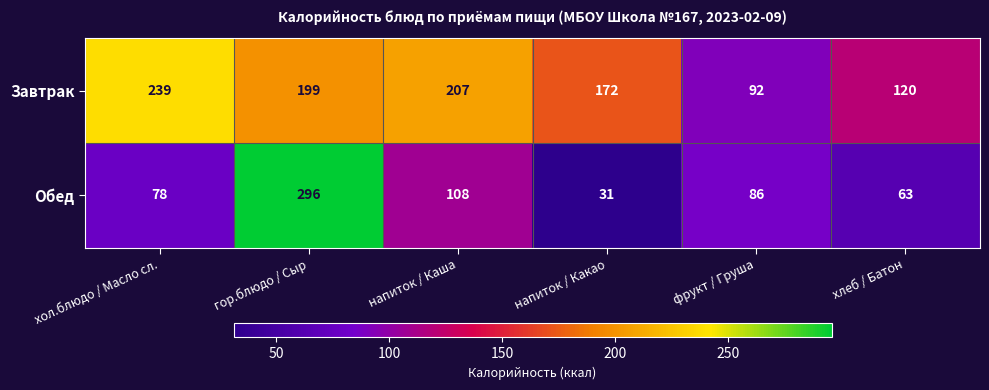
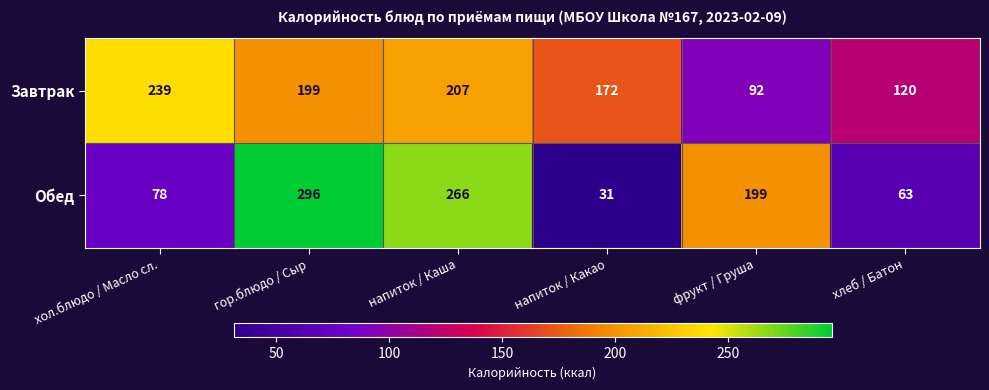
  {
    "Завтрак": {
      "хол.блюдо / Масло сл.": 239,
      "гор.блюдо / Сыр": 199,
      "напиток / Каша": 207,
      "напиток / Какао": 172,
      "фрукт / Груша": 92,
      "хлеб / Батон": 120
    },
    "Обед": {
      "хол.блюдо / Масло сл.": 78,
      "гор.блюдо / Сыр": 296,
-     "напиток / Каша": 108,
+     "напиток / Каша": 266,
      "напиток / Какао": 31,
-     "фрукт / Груша": 86,
+     "фрукт / Груша": 199,
      "хлеб / Батон": 63
    }
  }
